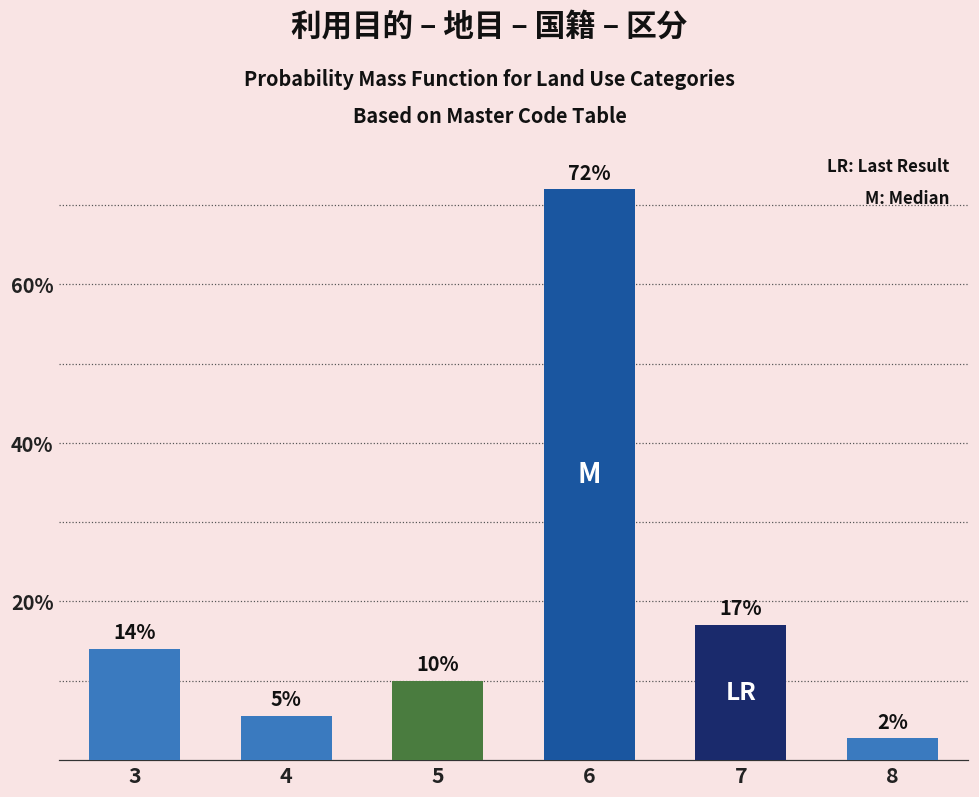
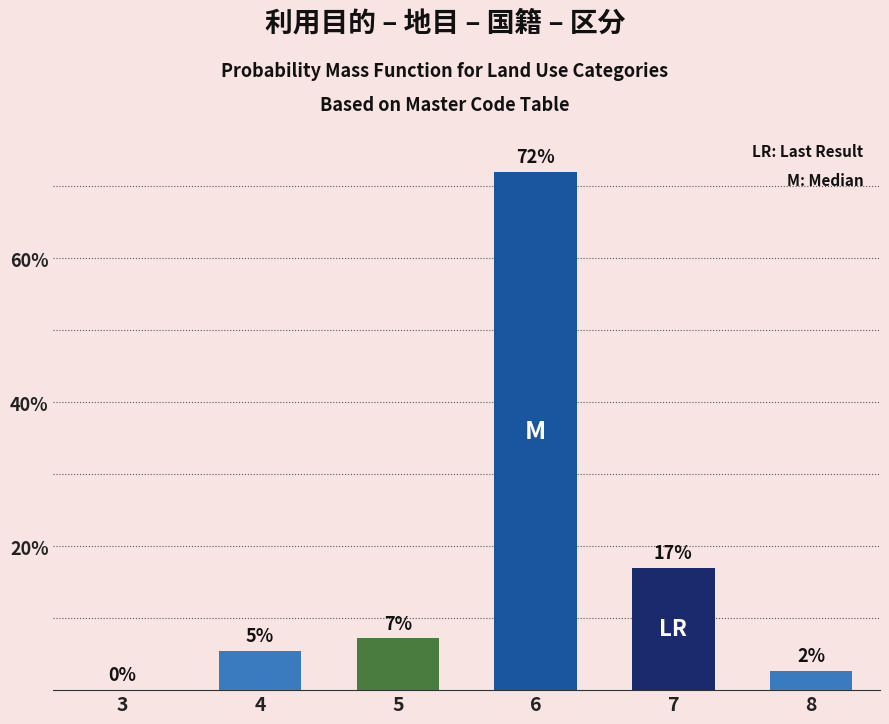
  {
-   "3": "14%",
+   "3": "0%",
    "4": "5%",
-   "5": "10%",
+   "5": "7%",
    "6": "72%",
    "7": "17%"
  }
